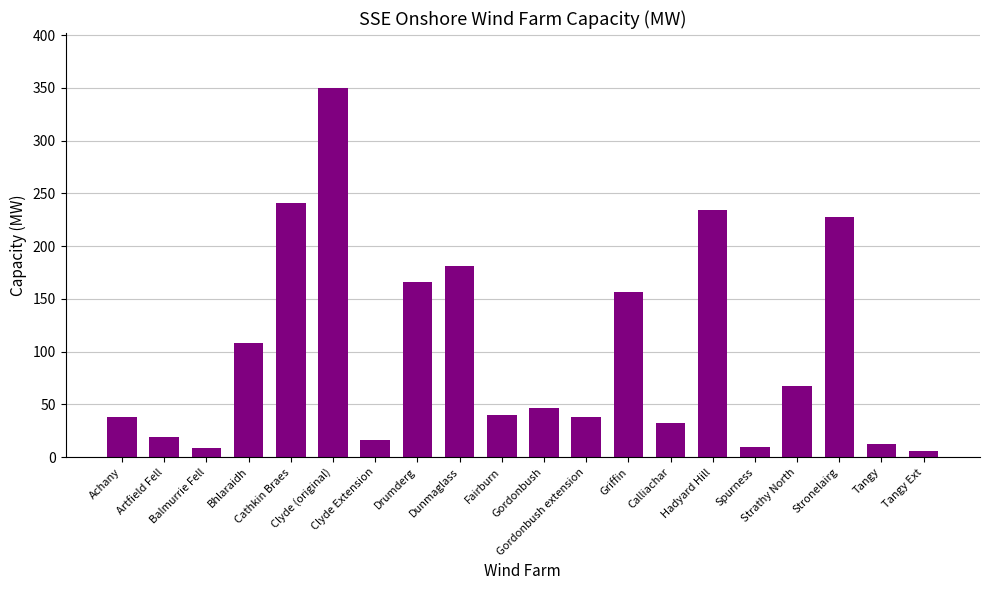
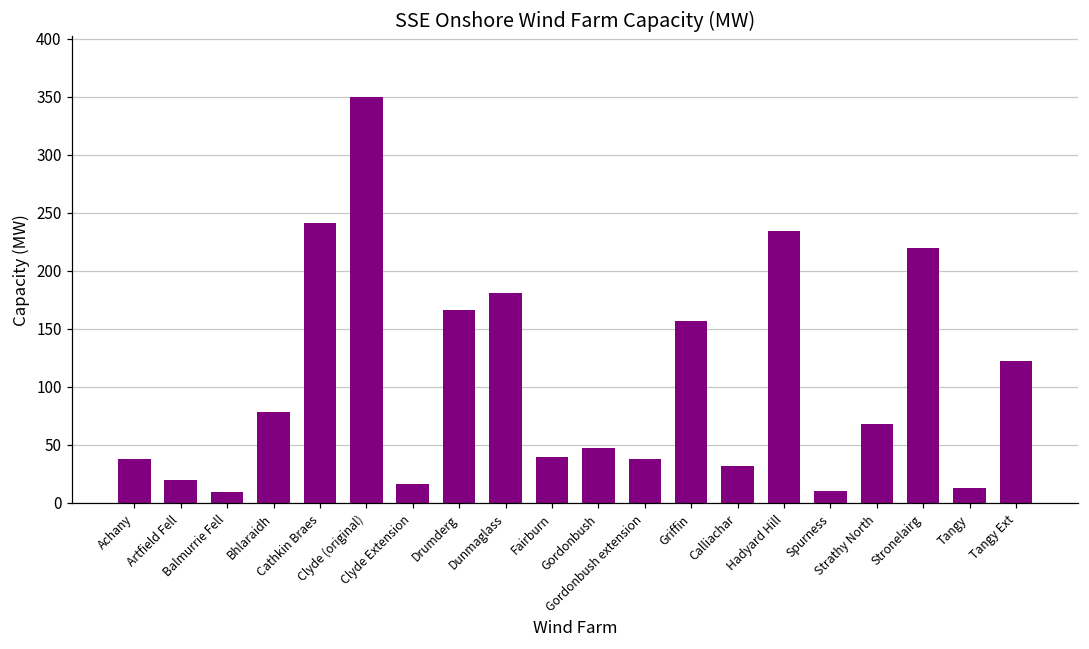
  {
    "Achany": 38,
    "Artfield Fell": 20,
    "Balmurrie Fell": 9,
-   "Bhlaraidh": 108,
+   "Bhlaraidh": 78,
    "Cathkin Braes": 241,
    "Clyde (original)": 350,
    "Clyde Extension": 16,
    "Drumderg": 166,
    "Dunmaglass": 181,
    "Fairburn": 40,
    "Gordonbush": 47,
    "Gordonbush extension": 38,
    "Griffin": 156,
    "Calliachar": 32,
    "Hadyard Hill": 234,
    "Spurness": 10,
    "Strathy North": 68,
-   "Stronelairg": 228,
+   "Stronelairg": 220,
    "Tangy": 13,
-   "Tangy Ext": 6
+   "Tangy Ext": 122
  }
